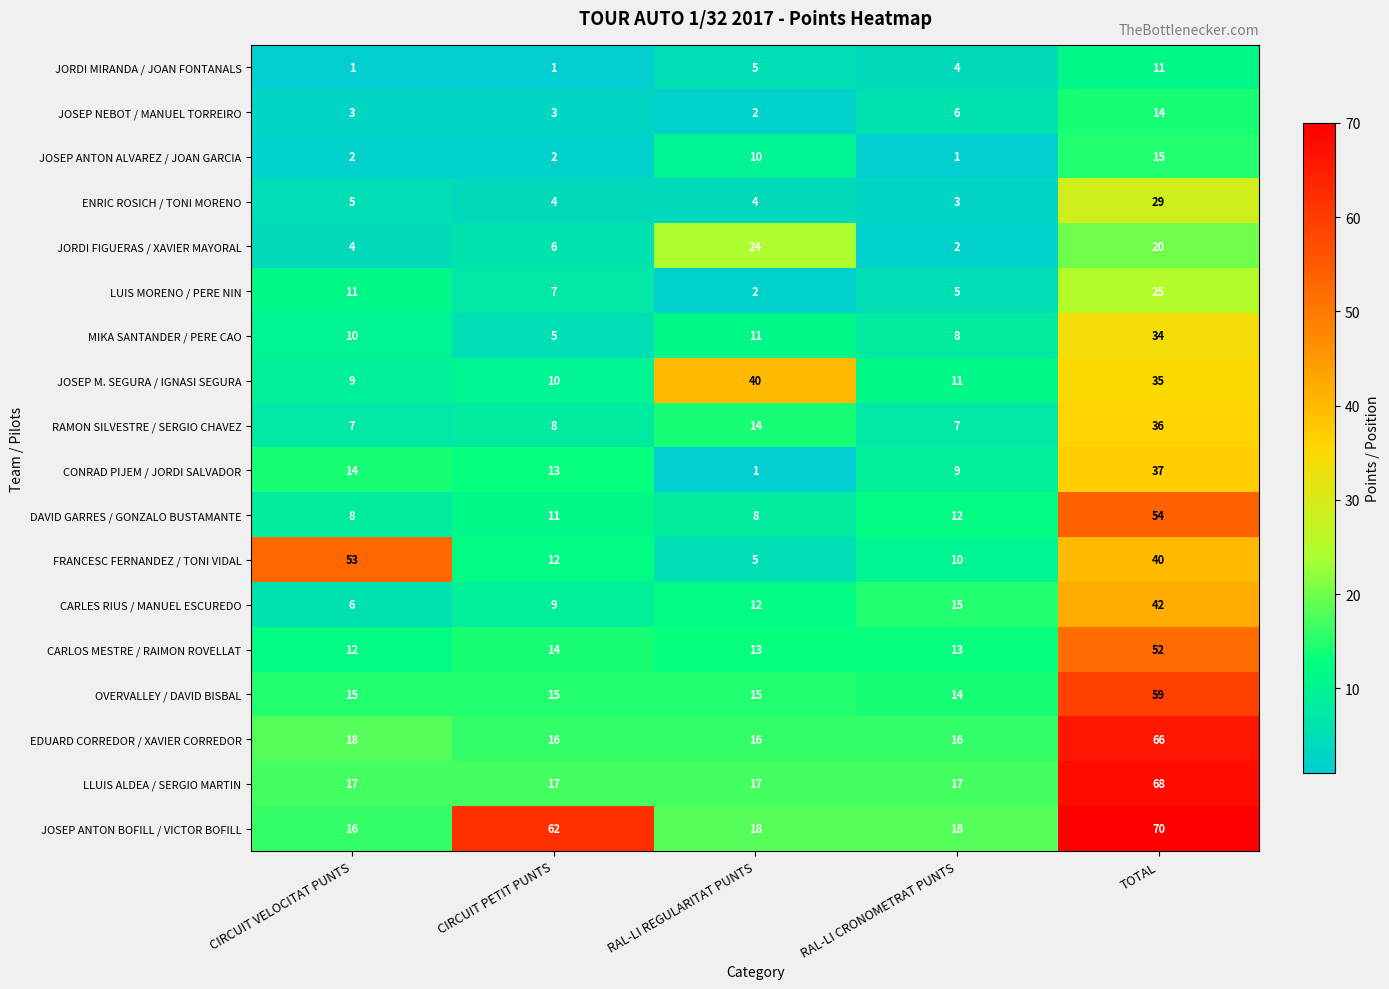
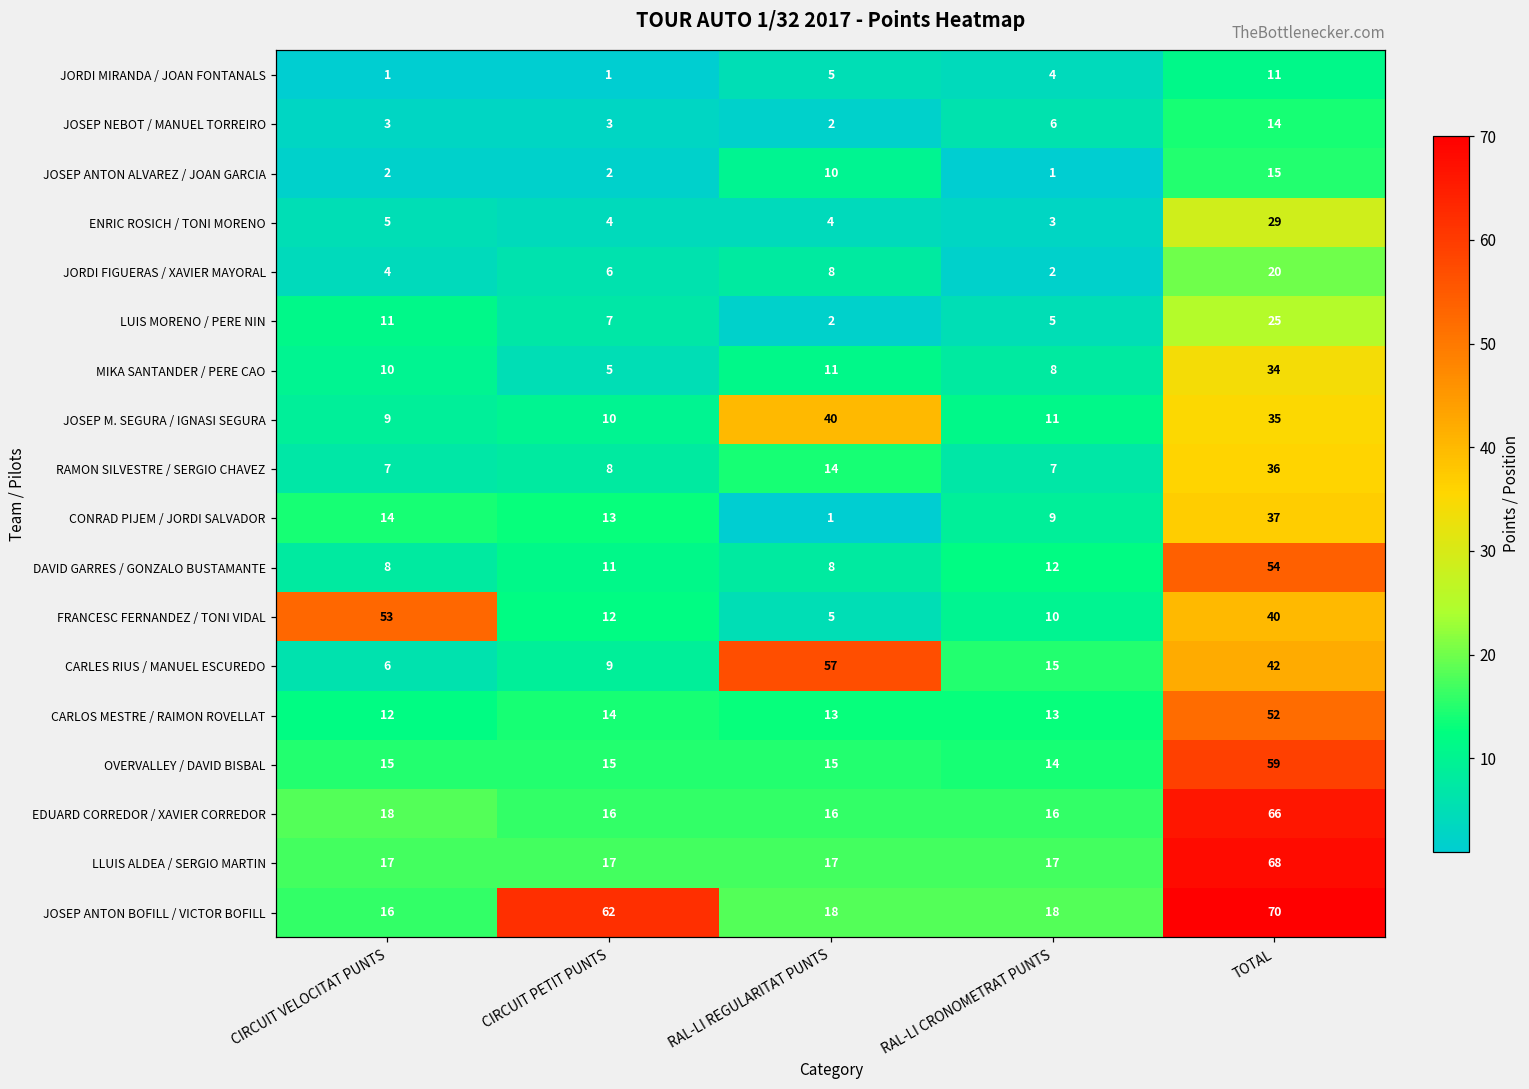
  {
    "JORDI MIRANDA / JOAN FONTANALS": {
      "CIRCUIT VELOCITAT PUNTS": 1,
      "CIRCUIT PETIT PUNTS": 1,
      "RAL-LI REGULARITAT PUNTS": 5,
      "RAL-LI CRONOMETRAT PUNTS": 4,
      "TOTAL": 11
    },
    "JOSEP NEBOT / MANUEL TORREIRO": {
      "CIRCUIT VELOCITAT PUNTS": 3,
      "CIRCUIT PETIT PUNTS": 3,
      "RAL-LI REGULARITAT PUNTS": 2,
      "RAL-LI CRONOMETRAT PUNTS": 6,
      "TOTAL": 14
    },
    "JOSEP ANTON ALVAREZ / JOAN GARCIA": {
      "CIRCUIT VELOCITAT PUNTS": 2,
      "CIRCUIT PETIT PUNTS": 2,
      "RAL-LI REGULARITAT PUNTS": 10,
      "RAL-LI CRONOMETRAT PUNTS": 1,
      "TOTAL": 15
    },
    "ENRIC ROSICH / TONI MORENO": {
      "CIRCUIT VELOCITAT PUNTS": 5,
      "CIRCUIT PETIT PUNTS": 4,
      "RAL-LI REGULARITAT PUNTS": 4,
      "RAL-LI CRONOMETRAT PUNTS": 3,
      "TOTAL": 29
    },
    "JORDI FIGUERAS / XAVIER MAYORAL": {
      "CIRCUIT VELOCITAT PUNTS": 4,
      "CIRCUIT PETIT PUNTS": 6,
-     "RAL-LI REGULARITAT PUNTS": 24,
+     "RAL-LI REGULARITAT PUNTS": 8,
      "RAL-LI CRONOMETRAT PUNTS": 2,
      "TOTAL": 20
    },
    "LUIS MORENO / PERE NIN": {
      "CIRCUIT VELOCITAT PUNTS": 11,
      "CIRCUIT PETIT PUNTS": 7,
      "RAL-LI REGULARITAT PUNTS": 2,
      "RAL-LI CRONOMETRAT PUNTS": 5,
      "TOTAL": 25
    },
    "MIKA SANTANDER / PERE CAO": {
      "CIRCUIT VELOCITAT PUNTS": 10,
      "CIRCUIT PETIT PUNTS": 5,
      "RAL-LI REGULARITAT PUNTS": 11,
      "RAL-LI CRONOMETRAT PUNTS": 8,
      "TOTAL": 34
    },
    "JOSEP M. SEGURA / IGNASI SEGURA": {
      "CIRCUIT VELOCITAT PUNTS": 9,
      "CIRCUIT PETIT PUNTS": 10,
      "RAL-LI REGULARITAT PUNTS": 40,
      "RAL-LI CRONOMETRAT PUNTS": 11,
      "TOTAL": 35
    },
    "RAMON SILVESTRE / SERGIO CHAVEZ": {
      "CIRCUIT VELOCITAT PUNTS": 7,
      "CIRCUIT PETIT PUNTS": 8,
      "RAL-LI REGULARITAT PUNTS": 14,
      "RAL-LI CRONOMETRAT PUNTS": 7,
      "TOTAL": 36
    },
    "CONRAD PIJEM / JORDI SALVADOR": {
      "CIRCUIT VELOCITAT PUNTS": 14,
      "CIRCUIT PETIT PUNTS": 13,
      "RAL-LI REGULARITAT PUNTS": 1,
      "RAL-LI CRONOMETRAT PUNTS": 9,
      "TOTAL": 37
    },
    "DAVID GARRES / GONZALO BUSTAMANTE": {
      "CIRCUIT VELOCITAT PUNTS": 8,
      "CIRCUIT PETIT PUNTS": 11,
      "RAL-LI REGULARITAT PUNTS": 8,
      "RAL-LI CRONOMETRAT PUNTS": 12,
      "TOTAL": 54
    },
    "FRANCESC FERNANDEZ / TONI VIDAL": {
      "CIRCUIT VELOCITAT PUNTS": 53,
      "CIRCUIT PETIT PUNTS": 12,
      "RAL-LI REGULARITAT PUNTS": 5,
      "RAL-LI CRONOMETRAT PUNTS": 10,
      "TOTAL": 40
    },
    "CARLES RIUS / MANUEL ESCUREDO": {
      "CIRCUIT VELOCITAT PUNTS": 6,
      "CIRCUIT PETIT PUNTS": 9,
-     "RAL-LI REGULARITAT PUNTS": 12,
+     "RAL-LI REGULARITAT PUNTS": 57,
      "RAL-LI CRONOMETRAT PUNTS": 15,
      "TOTAL": 42
    },
    "CARLOS MESTRE / RAIMON ROVELLAT": {
      "CIRCUIT VELOCITAT PUNTS": 12,
      "CIRCUIT PETIT PUNTS": 14,
      "RAL-LI REGULARITAT PUNTS": 13,
      "RAL-LI CRONOMETRAT PUNTS": 13,
      "TOTAL": 52
    },
    "OVERVALLEY / DAVID BISBAL": {
      "CIRCUIT VELOCITAT PUNTS": 15,
      "CIRCUIT PETIT PUNTS": 15,
      "RAL-LI REGULARITAT PUNTS": 15,
      "RAL-LI CRONOMETRAT PUNTS": 14,
      "TOTAL": 59
    },
    "EDUARD CORREDOR / XAVIER CORREDOR": {
      "CIRCUIT VELOCITAT PUNTS": 18,
      "CIRCUIT PETIT PUNTS": 16,
      "RAL-LI REGULARITAT PUNTS": 16,
      "RAL-LI CRONOMETRAT PUNTS": 16,
      "TOTAL": 66
    },
    "LLUIS ALDEA / SERGIO MARTIN": {
      "CIRCUIT VELOCITAT PUNTS": 17,
      "CIRCUIT PETIT PUNTS": 17,
      "RAL-LI REGULARITAT PUNTS": 17,
      "RAL-LI CRONOMETRAT PUNTS": 17,
      "TOTAL": 68
    },
    "JOSEP ANTON BOFILL / VICTOR BOFILL": {
      "CIRCUIT VELOCITAT PUNTS": 16,
      "CIRCUIT PETIT PUNTS": 62,
      "RAL-LI REGULARITAT PUNTS": 18,
      "RAL-LI CRONOMETRAT PUNTS": 18,
      "TOTAL": 70
    }
  }
